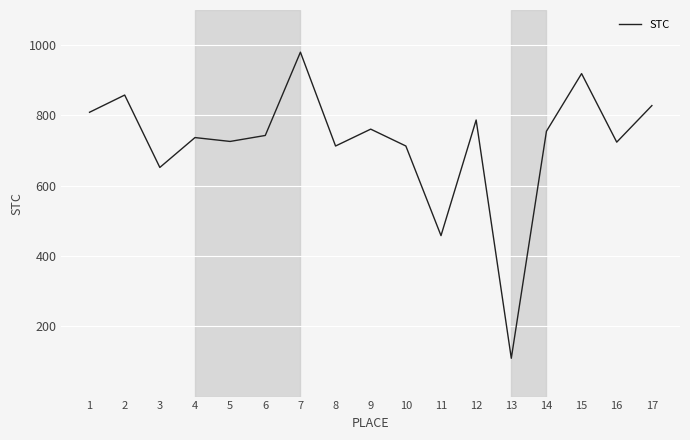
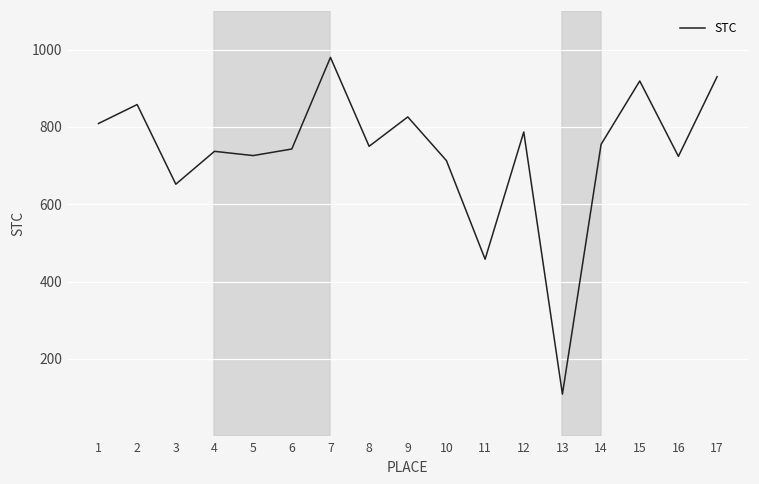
  {
    "1": 810,
    "2": 860,
    "3": 650,
    "4": 740,
    "5": 730,
    "6": 740,
    "7": 980,
-   "8": 710,
-   "9": 760,
+   "8": 750,
+   "9": 830,
    "10": 710,
    "11": 460,
    "12": 790,
    "13": 110,
    "14": 760,
    "15": 920,
    "16": 720,
-   "17": 830
+   "17": 930
  }
